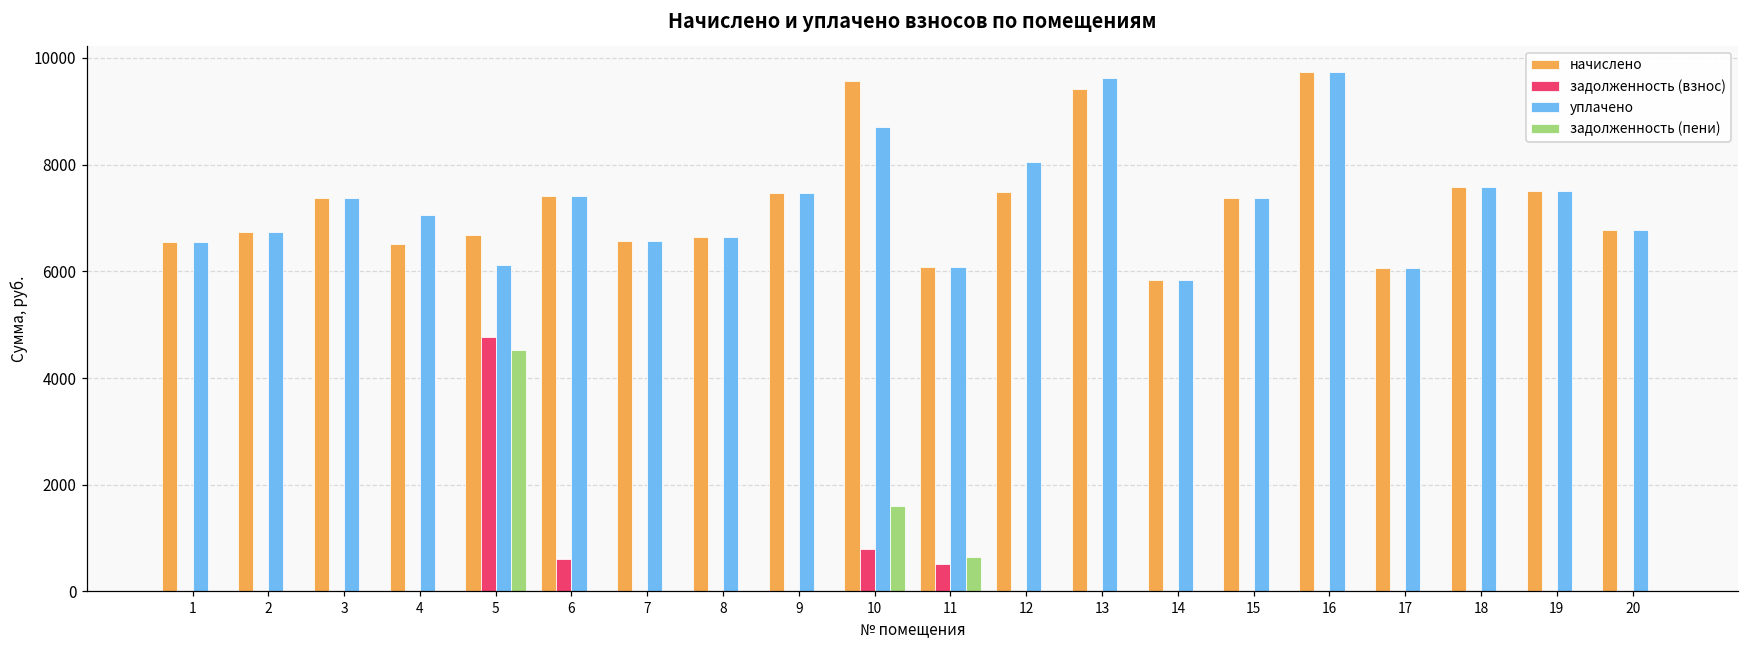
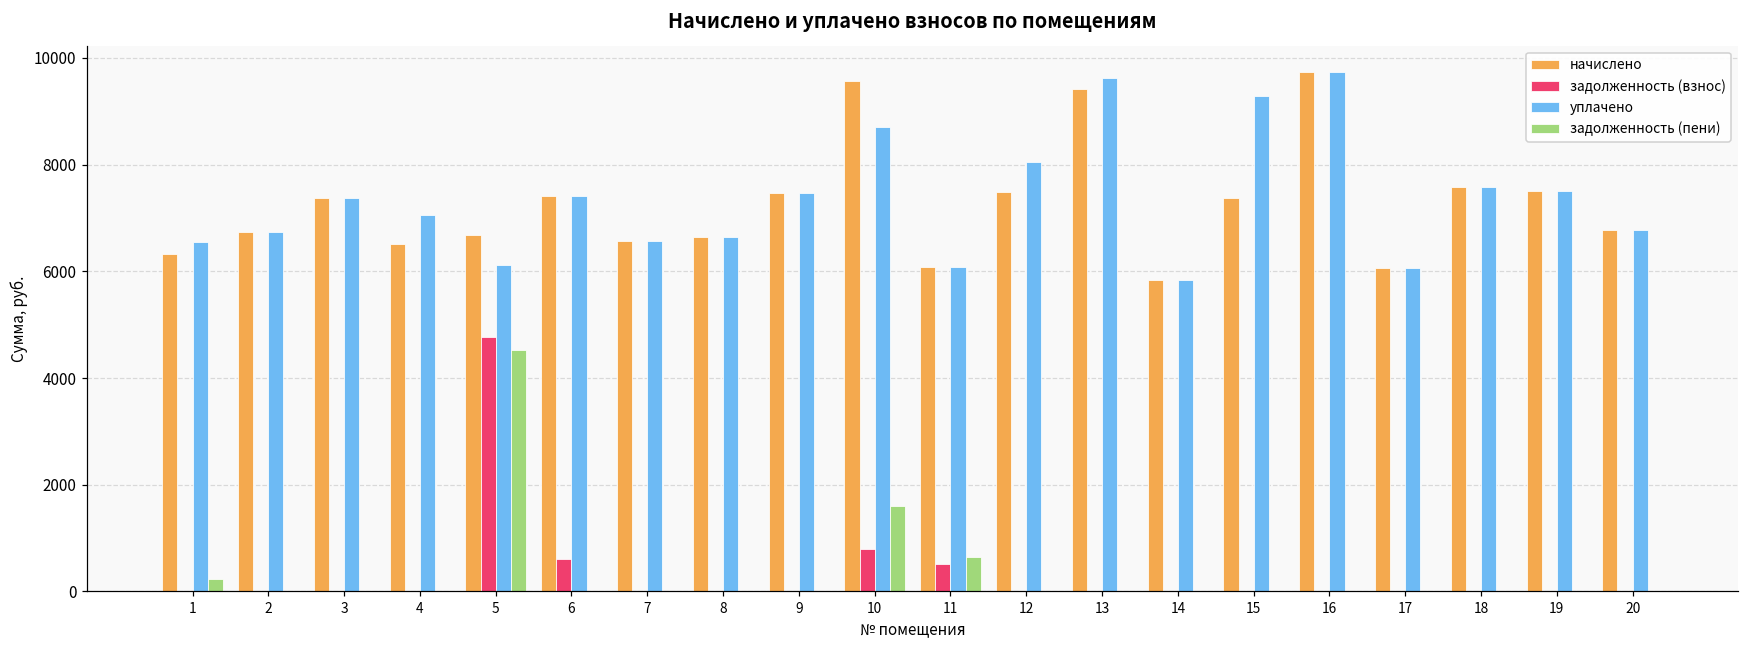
  {
    "начислено": {
-     "1": 6500,
+     "1": 6300,
      "2": 6700,
      "3": 7400,
      "4": 6500,
      "5": 6700,
      "6": 7400,
      "7": 6600,
      "8": 6700,
      "9": 7500,
      "10": 9600,
      "11": 6100,
      "12": 7500,
      "13": 9400,
      "14": 5800,
      "15": 7400,
      "16": 9700,
      "17": 6100,
      "18": 7600,
      "19": 7500,
      "20": 6800
    },
    "задолженность (взнос)": {
      "1": 0,
      "2": 0,
      "3": 0,
      "4": 0,
      "5": 4800,
      "6": 600,
      "7": 0,
      "8": 0,
      "9": 0,
      "10": 800,
      "11": 500,
      "12": 0,
      "13": 0,
      "14": 0,
      "15": 0,
      "16": 0,
      "17": 0,
      "18": 0,
      "19": 0,
      "20": 0
    },
    "уплачено": {
      "1": 6500,
      "2": 6700,
      "3": 7400,
      "4": 7100,
      "5": 6100,
      "6": 7400,
      "7": 6600,
      "8": 6700,
      "9": 7500,
      "10": 8700,
      "11": 6100,
      "12": 8100,
      "13": 9600,
      "14": 5800,
-     "15": 7400,
+     "15": 9300,
      "16": 9700,
      "17": 6100,
      "18": 7600,
      "19": 7500,
      "20": 6800
    },
    "задолженность (пени)": {
-     "1": 0,
+     "1": 200,
      "2": 0,
      "3": 0,
      "4": 0,
      "5": 4500,
      "6": 0,
      "7": 0,
      "8": 0,
      "9": 0,
      "10": 1600,
      "11": 600,
      "12": 0,
      "13": 0,
      "14": 0,
      "15": 0,
      "16": 0,
      "17": 0,
      "18": 0,
      "19": 0,
      "20": 0
    }
  }
